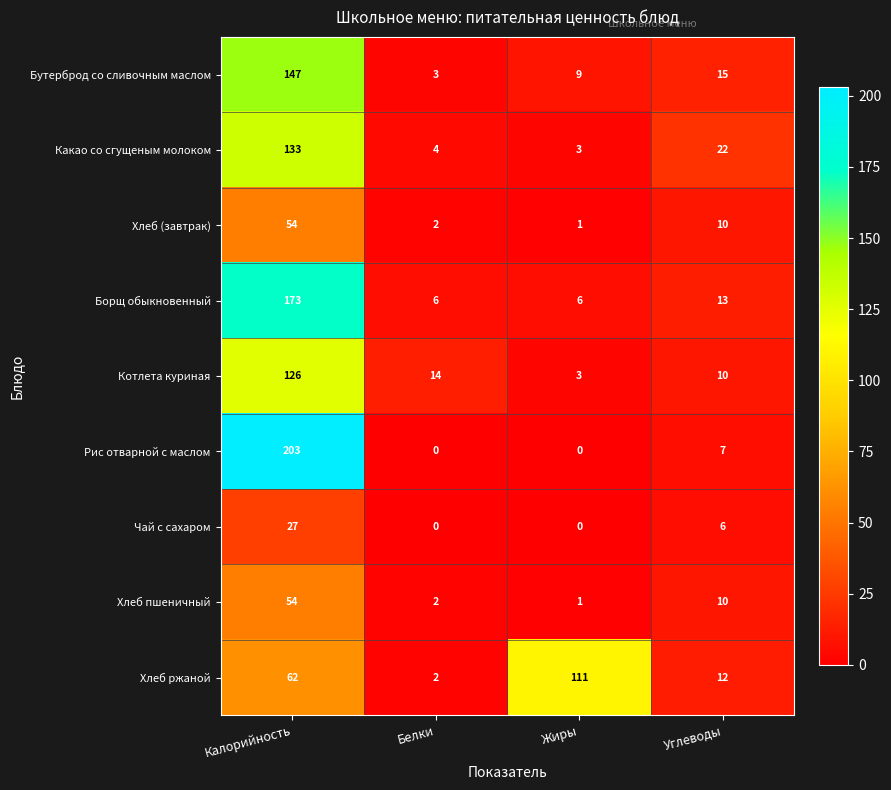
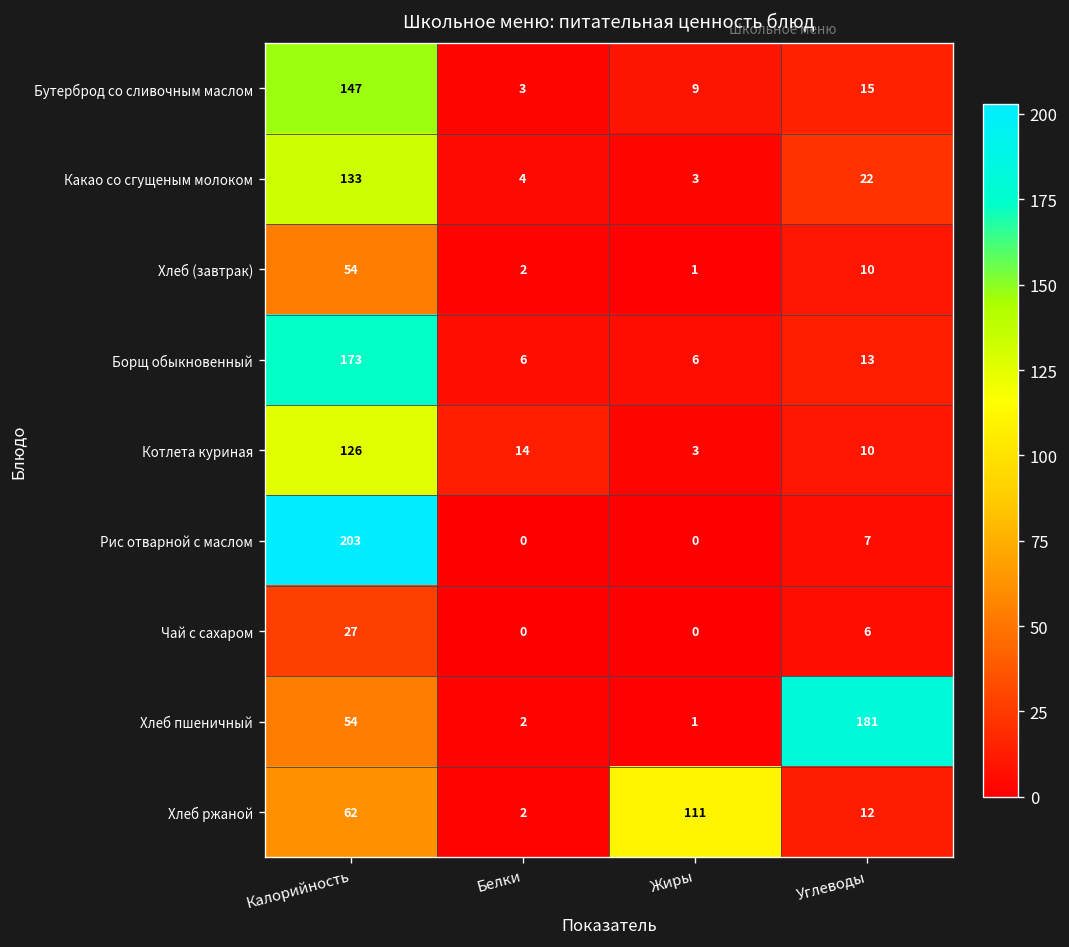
  {
    "Бутерброд со сливочным маслом": {
      "Калорийность": 147,
      "Белки": 3,
      "Жиры": 9,
      "Углеводы": 15
    },
    "Какао со сгущеным молоком": {
      "Калорийность": 133,
      "Белки": 4,
      "Жиры": 3,
      "Углеводы": 22
    },
    "Хлеб (завтрак)": {
      "Калорийность": 54,
      "Белки": 2,
      "Жиры": 1,
      "Углеводы": 10
    },
    "Борщ обыкновенный": {
      "Калорийность": 173,
      "Белки": 6,
      "Жиры": 6,
      "Углеводы": 13
    },
    "Котлета куриная": {
      "Калорийность": 126,
      "Белки": 14,
      "Жиры": 3,
      "Углеводы": 10
    },
    "Рис отварной с маслом": {
      "Калорийность": 203,
      "Белки": 0,
      "Жиры": 0,
      "Углеводы": 7
    },
    "Чай с сахаром": {
      "Калорийность": 27,
      "Белки": 0,
      "Жиры": 0,
      "Углеводы": 6
    },
    "Хлеб пшеничный": {
      "Калорийность": 54,
      "Белки": 2,
      "Жиры": 1,
-     "Углеводы": 10
+     "Углеводы": 181
    },
    "Хлеб ржаной": {
      "Калорийность": 62,
      "Белки": 2,
      "Жиры": 111,
      "Углеводы": 12
    }
  }
